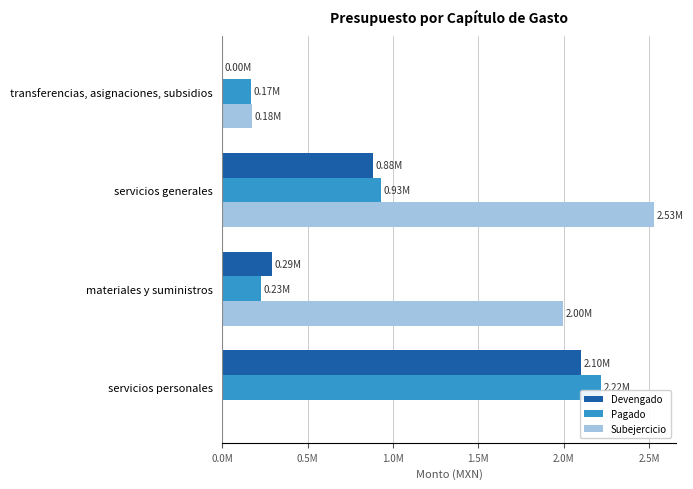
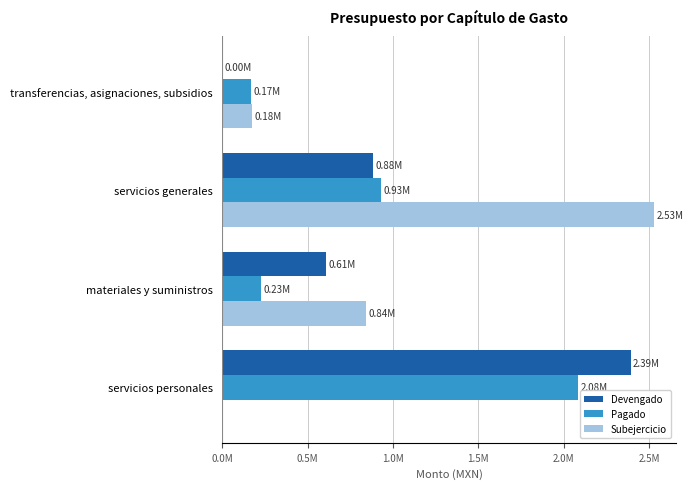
  {
    "Devengado": {
      "servicios generales": "0.88M",
-     "materiales y suministros": "0.29M",
-     "servicios personales": "2.10M"
+     "materiales y suministros": "0.61M",
+     "servicios personales": "2.39M"
    },
    "Pagado": {
-     "servicios personales": "2220000"
+     "servicios personales": "2080000"
    },
    "Subejercicio": {
      "transferencias, asignaciones, subsidios": "0.18M",
      "servicios generales": "2.53M",
-     "materiales y suministros": "2.00M"
+     "materiales y suministros": "0.84M"
    }
  }
